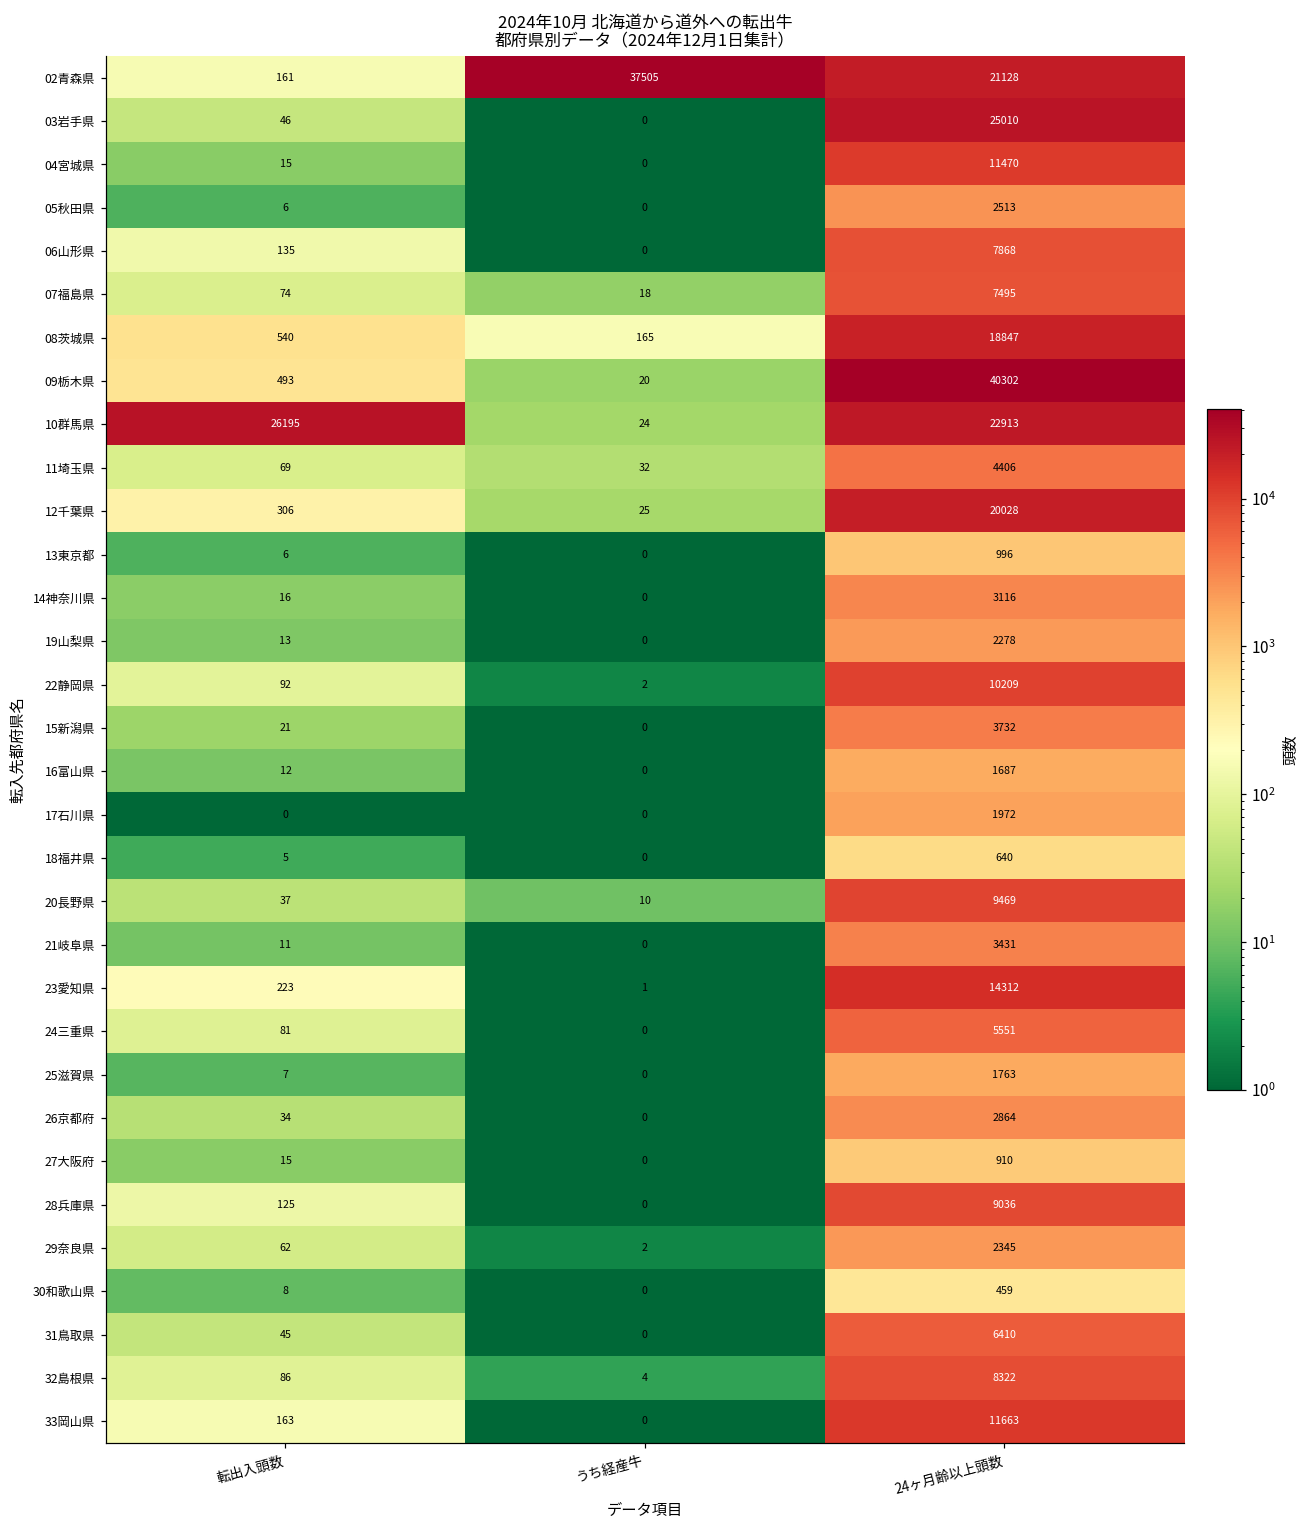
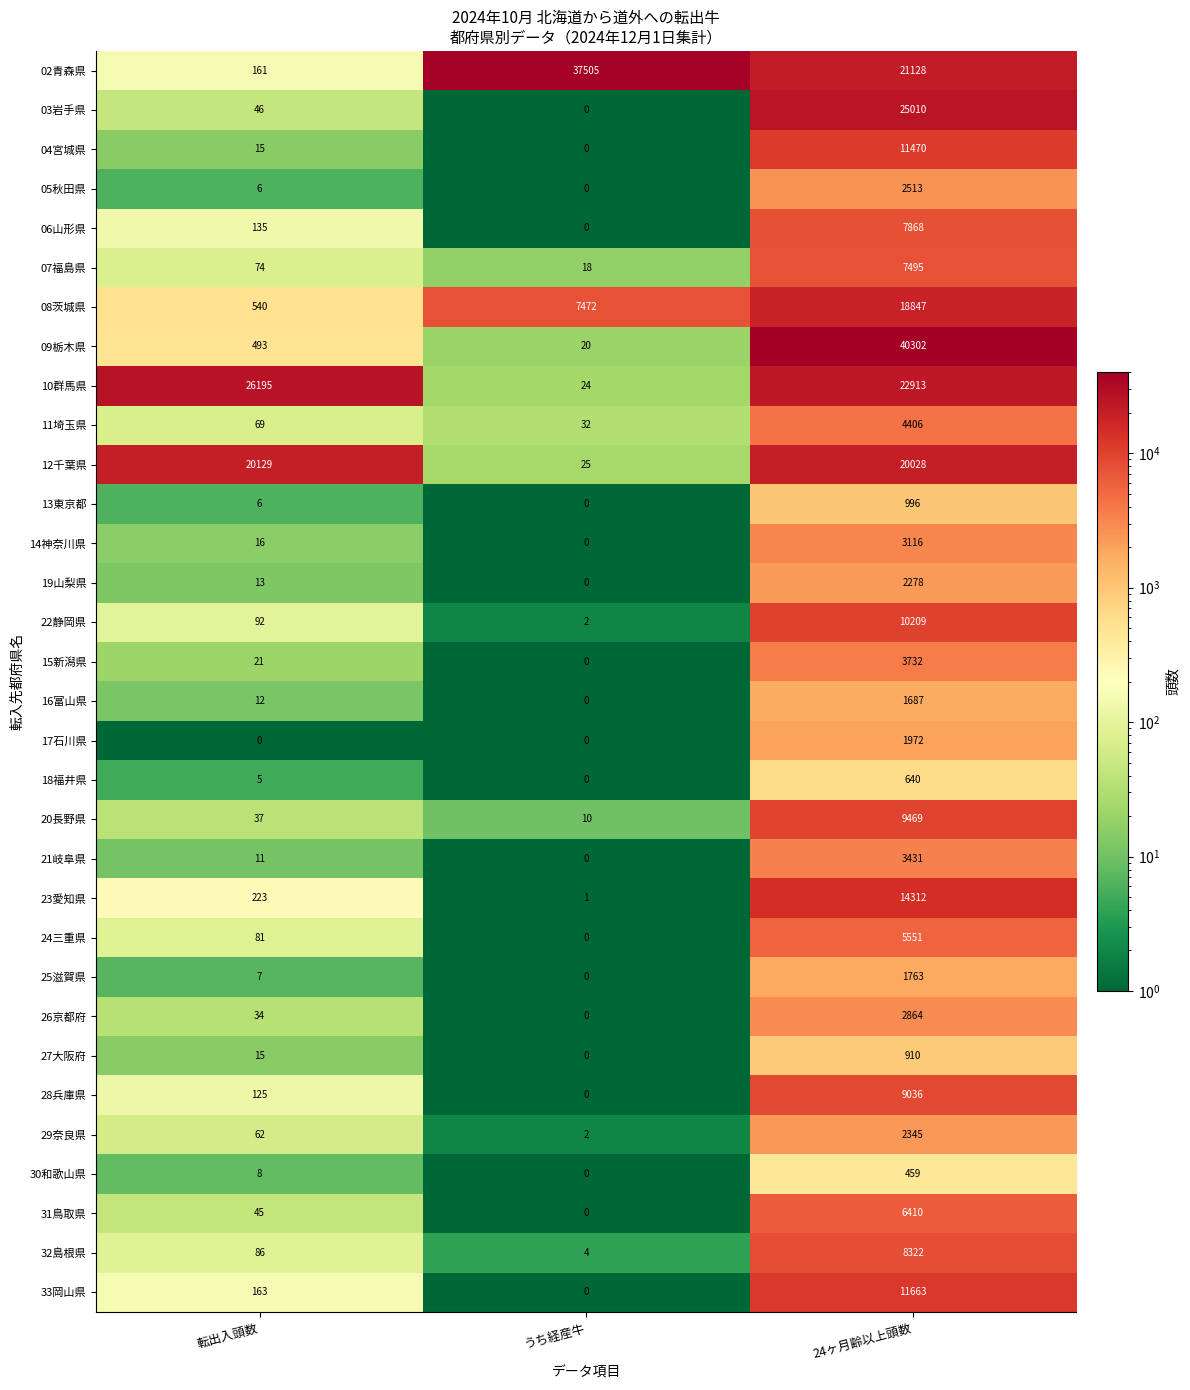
  {
    "02青森県": {
      "転出入頭数": 161,
      "うち経産牛": 37505,
      "24ヶ月齢以上頭数": 21128
    },
    "03岩手県": {
      "転出入頭数": 46,
      "うち経産牛": 0,
      "24ヶ月齢以上頭数": 25010
    },
    "04宮城県": {
      "転出入頭数": 15,
      "うち経産牛": 0,
      "24ヶ月齢以上頭数": 11470
    },
    "05秋田県": {
      "転出入頭数": 6,
      "うち経産牛": 0,
      "24ヶ月齢以上頭数": 2513
    },
    "06山形県": {
      "転出入頭数": 135,
      "うち経産牛": 0,
      "24ヶ月齢以上頭数": 7868
    },
    "07福島県": {
      "転出入頭数": 74,
      "うち経産牛": 18,
      "24ヶ月齢以上頭数": 7495
    },
    "08茨城県": {
      "転出入頭数": 540,
-     "うち経産牛": 165,
+     "うち経産牛": 7472,
      "24ヶ月齢以上頭数": 18847
    },
    "09栃木県": {
      "転出入頭数": 493,
      "うち経産牛": 20,
      "24ヶ月齢以上頭数": 40302
    },
    "10群馬県": {
      "転出入頭数": 26195,
      "うち経産牛": 24,
      "24ヶ月齢以上頭数": 22913
    },
    "11埼玉県": {
      "転出入頭数": 69,
      "うち経産牛": 32,
      "24ヶ月齢以上頭数": 4406
    },
    "12千葉県": {
-     "転出入頭数": 306,
+     "転出入頭数": 20129,
      "うち経産牛": 25,
      "24ヶ月齢以上頭数": 20028
    },
    "13東京都": {
      "転出入頭数": 6,
      "うち経産牛": 0,
      "24ヶ月齢以上頭数": 996
    },
    "14神奈川県": {
      "転出入頭数": 16,
      "うち経産牛": 0,
      "24ヶ月齢以上頭数": 3116
    },
    "19山梨県": {
      "転出入頭数": 13,
      "うち経産牛": 0,
      "24ヶ月齢以上頭数": 2278
    },
    "22静岡県": {
      "転出入頭数": 92,
      "うち経産牛": 2,
      "24ヶ月齢以上頭数": 10209
    },
    "15新潟県": {
      "転出入頭数": 21,
      "うち経産牛": 0,
      "24ヶ月齢以上頭数": 3732
    },
    "16富山県": {
      "転出入頭数": 12,
      "うち経産牛": 0,
      "24ヶ月齢以上頭数": 1687
    },
    "17石川県": {
      "転出入頭数": 0,
      "うち経産牛": 0,
      "24ヶ月齢以上頭数": 1972
    },
    "18福井県": {
      "転出入頭数": 5,
      "うち経産牛": 0,
      "24ヶ月齢以上頭数": 640
    },
    "20長野県": {
      "転出入頭数": 37,
      "うち経産牛": 10,
      "24ヶ月齢以上頭数": 9469
    },
    "21岐阜県": {
      "転出入頭数": 11,
      "うち経産牛": 0,
      "24ヶ月齢以上頭数": 3431
    },
    "23愛知県": {
      "転出入頭数": 223,
      "うち経産牛": 1,
      "24ヶ月齢以上頭数": 14312
    },
    "24三重県": {
      "転出入頭数": 81,
      "うち経産牛": 0,
      "24ヶ月齢以上頭数": 5551
    },
    "25滋賀県": {
      "転出入頭数": 7,
      "うち経産牛": 0,
      "24ヶ月齢以上頭数": 1763
    },
    "26京都府": {
      "転出入頭数": 34,
      "うち経産牛": 0,
      "24ヶ月齢以上頭数": 2864
    },
    "27大阪府": {
      "転出入頭数": 15,
      "うち経産牛": 0,
      "24ヶ月齢以上頭数": 910
    },
    "28兵庫県": {
      "転出入頭数": 125,
      "うち経産牛": 0,
      "24ヶ月齢以上頭数": 9036
    },
    "29奈良県": {
      "転出入頭数": 62,
      "うち経産牛": 2,
      "24ヶ月齢以上頭数": 2345
    },
    "30和歌山県": {
      "転出入頭数": 8,
      "うち経産牛": 0,
      "24ヶ月齢以上頭数": 459
    },
    "31鳥取県": {
      "転出入頭数": 45,
      "うち経産牛": 0,
      "24ヶ月齢以上頭数": 6410
    },
    "32島根県": {
      "転出入頭数": 86,
      "うち経産牛": 4,
      "24ヶ月齢以上頭数": 8322
    },
    "33岡山県": {
      "転出入頭数": 163,
      "うち経産牛": 0,
      "24ヶ月齢以上頭数": 11663
    }
  }
